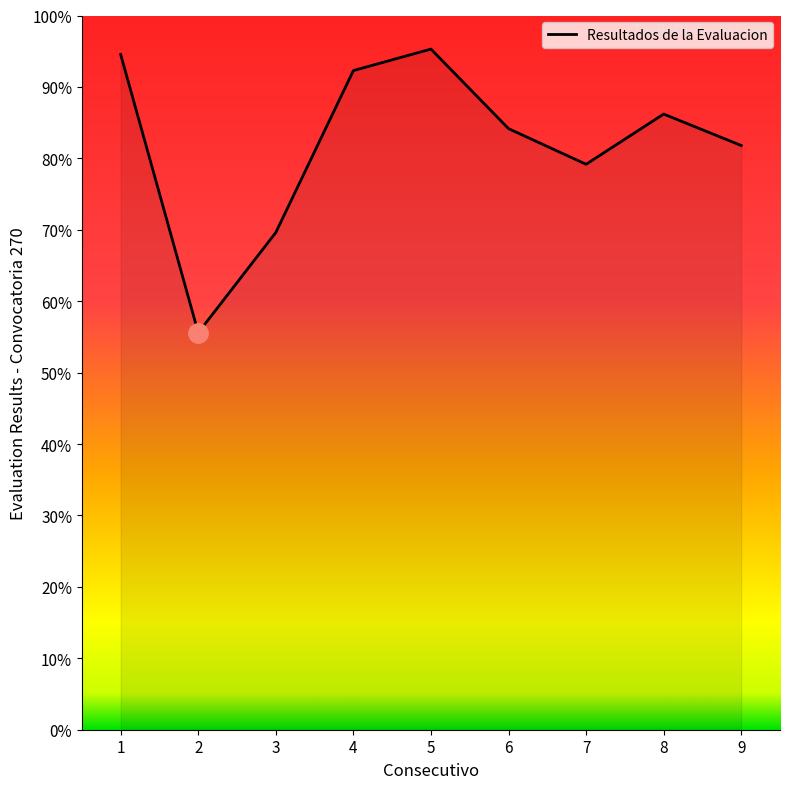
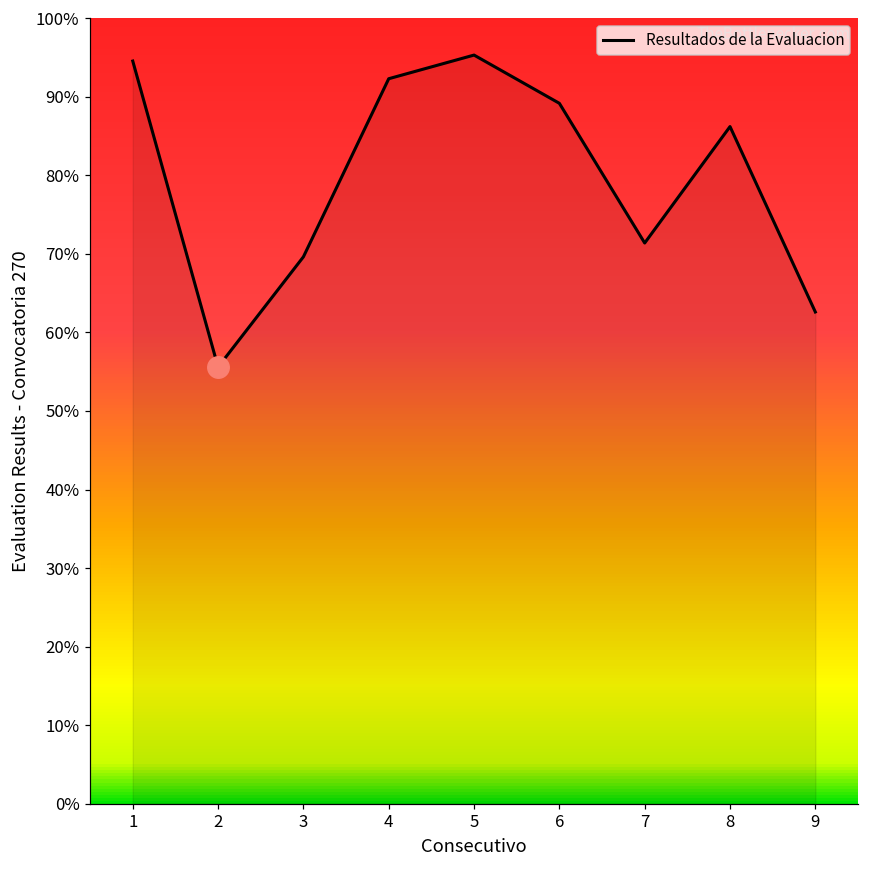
  {
    "Resultados de la Evaluacion": {
      "1": "95%",
      "3": "70%",
      "4": "92%",
      "5": "95%",
-     "6": "84%",
-     "7": "79%",
+     "6": "89%",
+     "7": "71%",
      "8": "86%",
-     "9": "82%"
+     "9": "63%"
    }
  }
